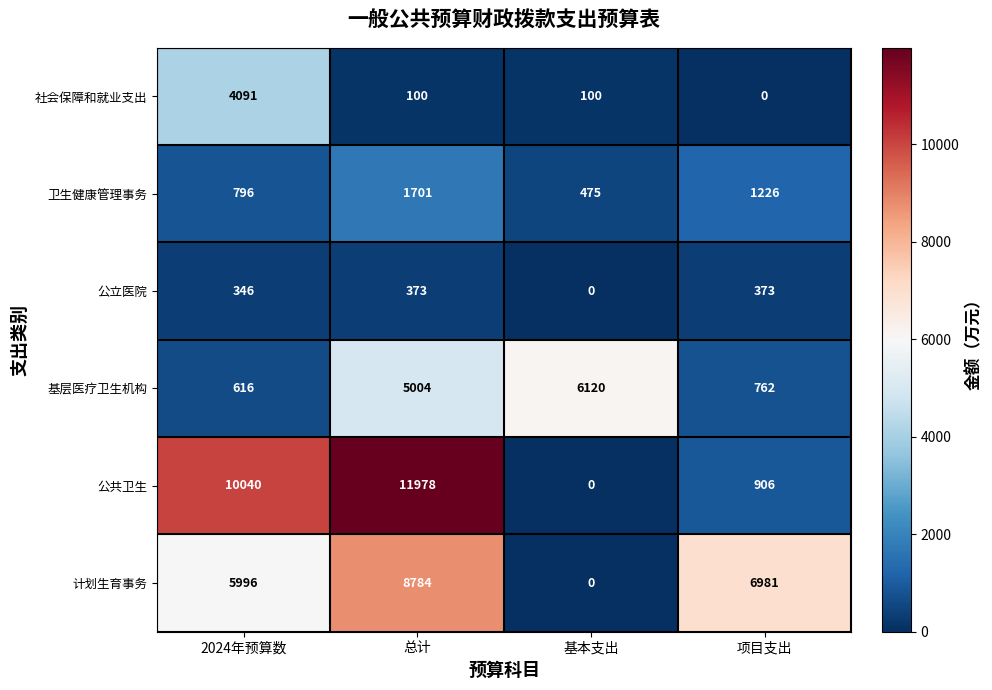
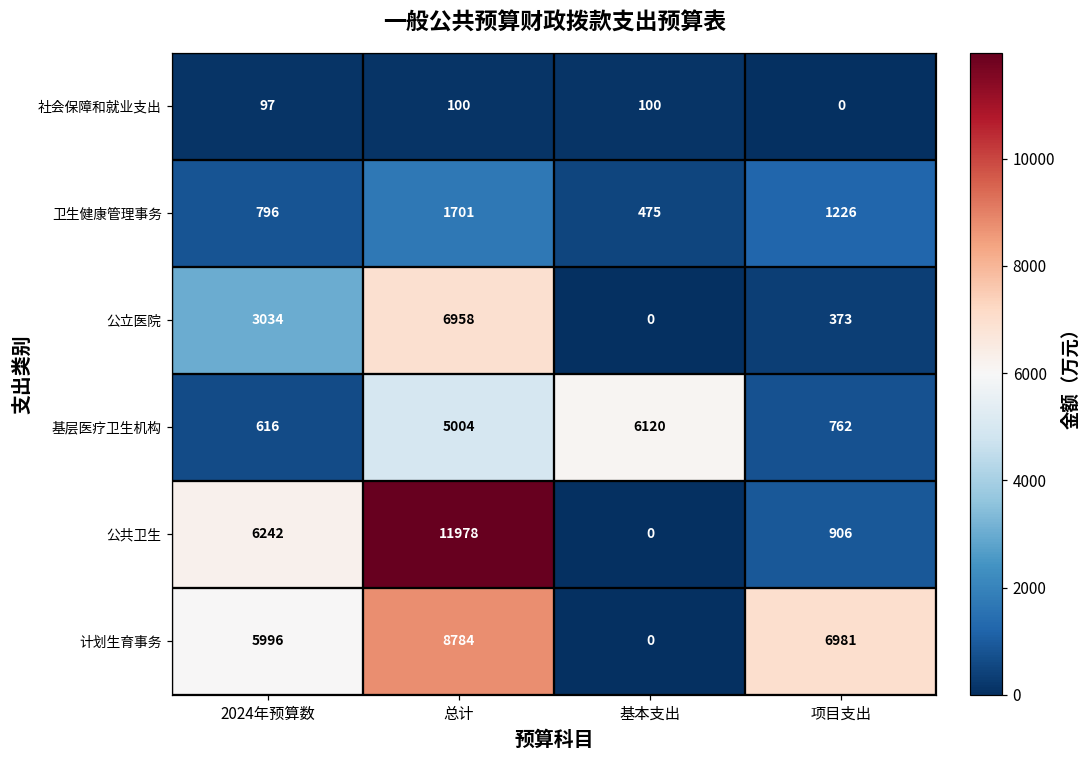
  {
    "社会保障和就业支出": {
-     "2024年预算数": 4091,
+     "2024年预算数": 97,
      "总计": 100,
      "基本支出": 100,
      "项目支出": 0
    },
    "卫生健康管理事务": {
      "2024年预算数": 796,
      "总计": 1701,
      "基本支出": 475,
      "项目支出": 1226
    },
    "公立医院": {
-     "2024年预算数": 346,
-     "总计": 373,
+     "2024年预算数": 3034,
+     "总计": 6958,
      "基本支出": 0,
      "项目支出": 373
    },
    "基层医疗卫生机构": {
      "2024年预算数": 616,
      "总计": 5004,
      "基本支出": 6120,
      "项目支出": 762
    },
    "公共卫生": {
-     "2024年预算数": 10040,
+     "2024年预算数": 6242,
      "总计": 11978,
      "基本支出": 0,
      "项目支出": 906
    },
    "计划生育事务": {
      "2024年预算数": 5996,
      "总计": 8784,
      "基本支出": 0,
      "项目支出": 6981
    }
  }
